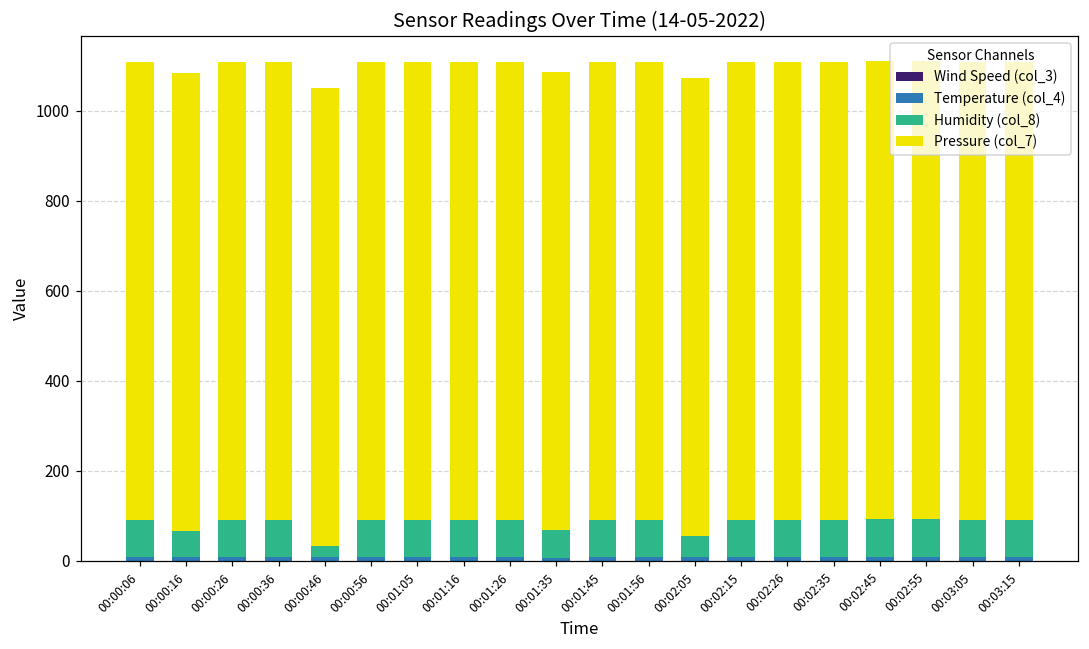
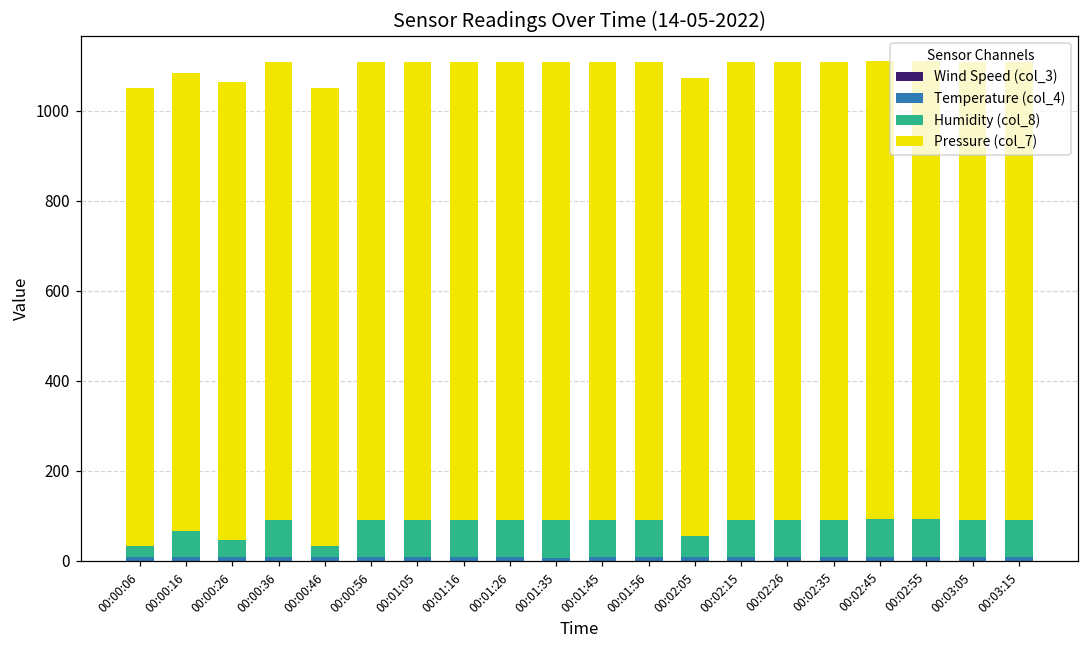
  {
    "Wind Speed (col_3)": {
      "00:00:06": 0,
      "00:00:16": 0,
      "00:00:26": 0,
      "00:00:46": 0,
      "00:01:16": 0,
      "00:01:26": 0,
      "00:01:35": 0,
      "00:01:45": 0,
      "00:01:56": 0,
      "00:02:05": 0,
      "00:02:15": 0,
      "00:02:26": 0,
      "00:02:35": 0,
      "00:03:15": 0
    },
    "Temperature (col_4)": {
      "00:00:06": 10,
      "00:00:16": 10,
      "00:00:26": 10,
      "00:00:36": 10,
      "00:00:46": 10,
      "00:00:56": 10,
      "00:01:05": 10,
      "00:01:16": 10,
      "00:01:26": 10,
      "00:01:35": 10,
      "00:01:45": 10,
      "00:01:56": 10,
      "00:02:05": 10,
      "00:02:15": 10,
      "00:02:26": 10,
      "00:02:35": 10,
      "00:02:45": 10,
      "00:02:55": 10,
      "00:03:05": 10,
      "00:03:15": 10
    },
    "Humidity (col_8)": {
-     "00:00:06": 80,
+     "00:00:06": 30,
      "00:00:16": 60,
-     "00:00:26": 80,
+     "00:00:26": 40,
      "00:00:36": 80,
      "00:00:46": 20,
      "00:00:56": 80,
      "00:01:05": 80,
      "00:01:16": 80,
      "00:01:26": 80,
-     "00:01:35": 60,
+     "00:01:35": 80,
      "00:01:45": 80,
      "00:01:56": 80,
      "00:02:05": 50,
      "00:02:15": 80,
      "00:02:26": 80,
      "00:02:35": 80,
      "00:02:45": 80,
      "00:02:55": 80,
      "00:03:05": 80,
      "00:03:15": 80
    },
    "Pressure (col_7)": {
      "00:00:06": 1020,
      "00:00:16": 1020,
      "00:00:26": 1020,
      "00:00:36": 1020,
      "00:00:46": 1020,
      "00:00:56": 1020,
      "00:01:05": 1020,
      "00:01:16": 1020,
      "00:01:26": 1020,
      "00:01:35": 1020,
      "00:01:45": 1020,
      "00:01:56": 1020,
      "00:02:05": 1020,
      "00:02:15": 1020,
      "00:02:26": 1020,
      "00:02:35": 1020,
      "00:02:45": 1020
    }
  }
